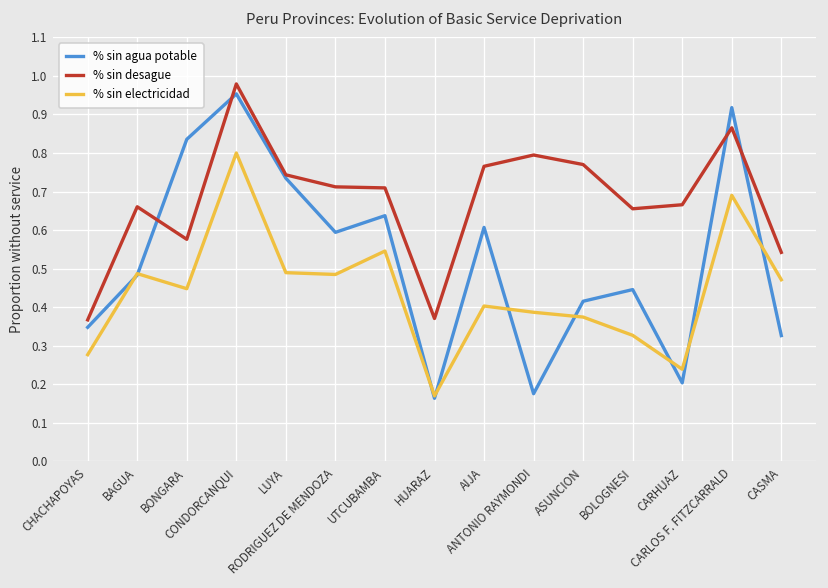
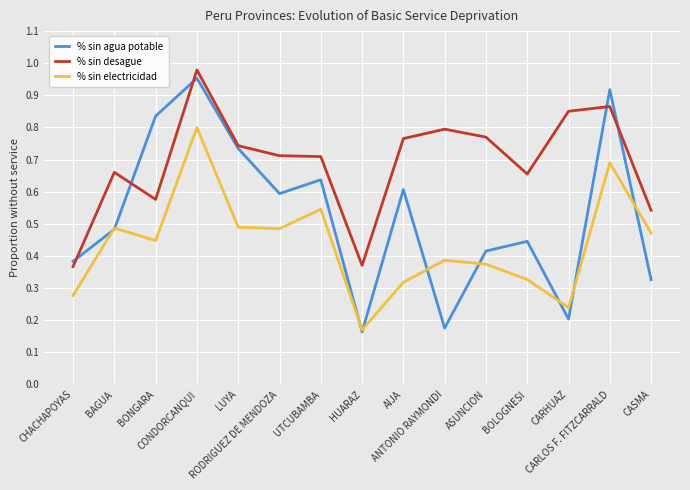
  {
    "% sin agua potable": {
-     "CHACHAPOYAS": 0.35,
+     "CHACHAPOYAS": 0.38,
      "BONGARA": 0.84,
      "CONDORCANQUI": 0.95,
      "LUYA": 0.73,
      "RODRIGUEZ DE MENDOZA": 0.59,
      "UTCUBAMBA": 0.64,
      "AIJA": 0.61,
      "ANTONIO RAYMONDI": 0.18,
      "ASUNCION": 0.42,
      "BOLOGNESI": 0.45,
      "CARHUAZ": 0.20,
      "CARLOS F. FITZCARRALD": 0.92,
      "CASMA": 0.33
    },
    "% sin desague": {
      "CHACHAPOYAS": 0.37,
      "BAGUA": 0.66,
      "BONGARA": 0.58,
      "CONDORCANQUI": 0.98,
      "LUYA": 0.74,
      "RODRIGUEZ DE MENDOZA": 0.71,
      "UTCUBAMBA": 0.71,
      "HUARAZ": 0.37,
      "AIJA": 0.77,
      "ANTONIO RAYMONDI": 0.79,
      "ASUNCION": 0.77,
      "BOLOGNESI": 0.66,
-     "CARHUAZ": 0.67,
+     "CARHUAZ": 0.85,
      "CARLOS F. FITZCARRALD": 0.87,
      "CASMA": 0.54
    },
    "% sin electricidad": {
      "CHACHAPOYAS": 0.28,
      "BONGARA": 0.45,
      "CONDORCANQUI": 0.80,
      "LUYA": 0.49,
      "RODRIGUEZ DE MENDOZA": 0.48,
      "UTCUBAMBA": 0.55,
-     "AIJA": 0.40,
+     "AIJA": 0.32,
      "ANTONIO RAYMONDI": 0.39,
      "ASUNCION": 0.37,
      "BOLOGNESI": 0.33,
      "CARHUAZ": 0.24,
      "CARLOS F. FITZCARRALD": 0.69,
      "CASMA": 0.47
    }
  }
